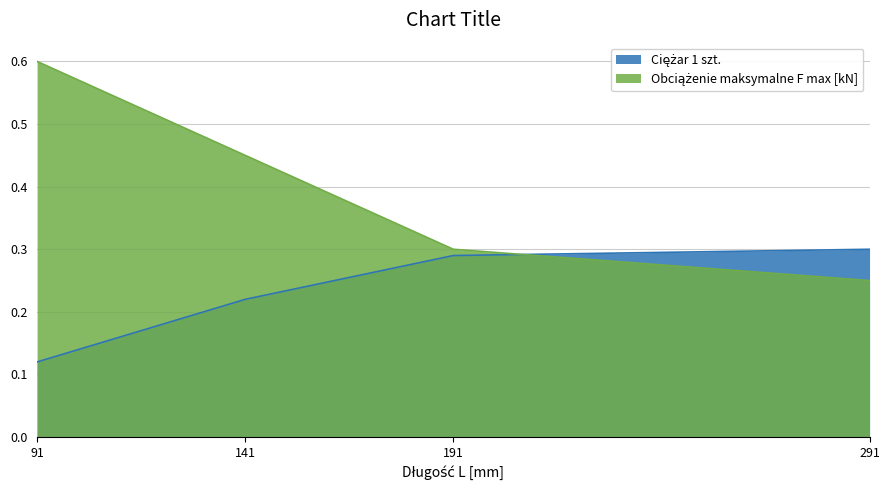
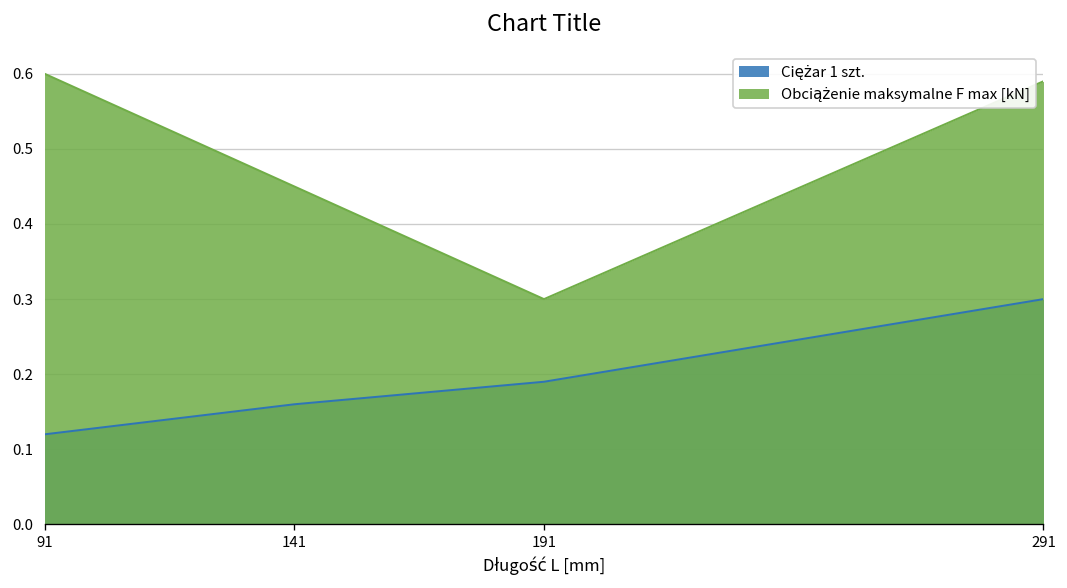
  {
    "Ciężar 1 szt.": {
      "91": 0.12,
-     "141": 0.22,
-     "191": 0.29,
+     "141": 0.16,
+     "191": 0.19,
      "291": 0.30
    },
    "Obciążenie maksymalne F max [kN]": {
      "91": 0.60,
      "141": 0.45,
      "191": 0.30,
-     "291": 0.25
+     "291": 0.59
    }
  }
